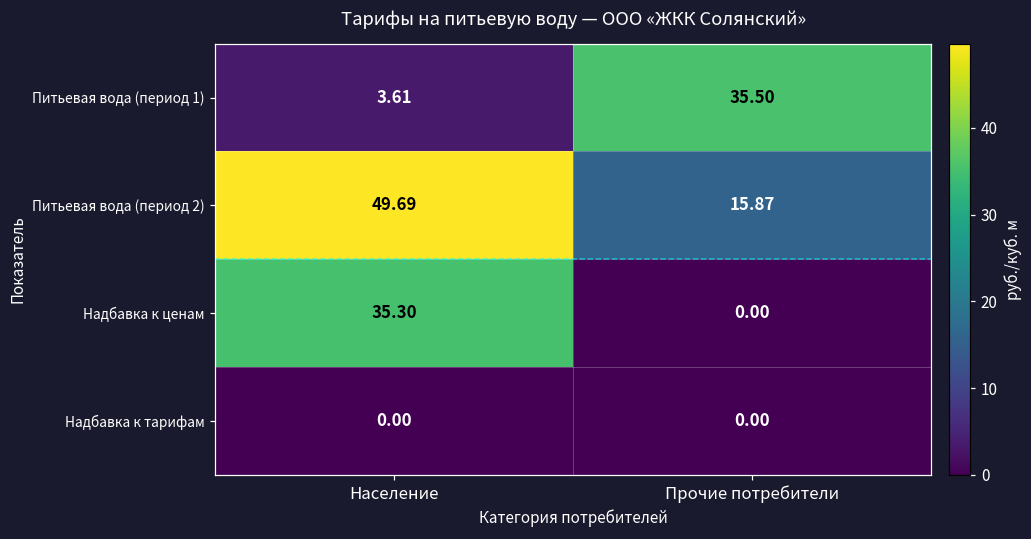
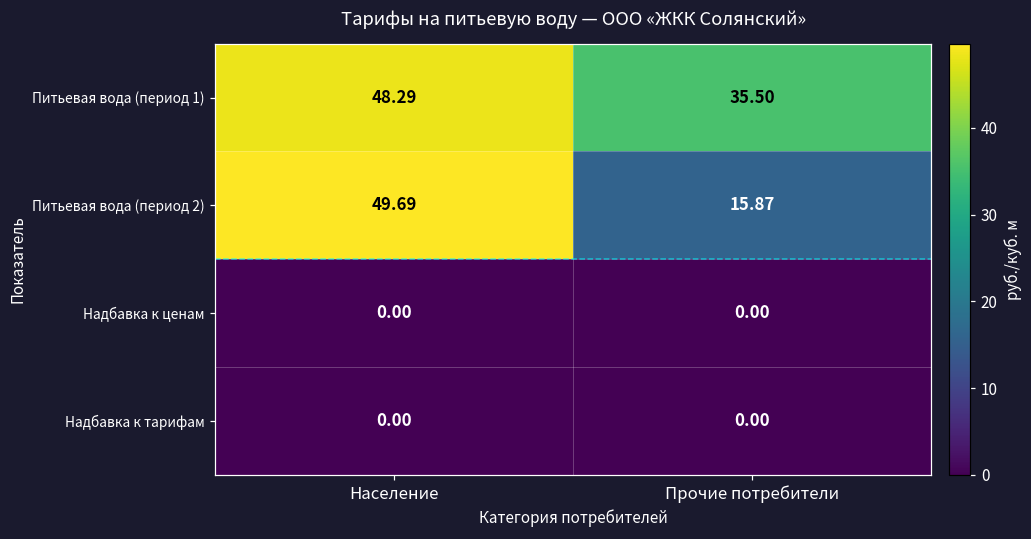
  {
    "Питьевая вода (период 1)": {
-     "Население": 3.61,
+     "Население": 48.29,
      "Прочие потребители": 35.50
    },
    "Питьевая вода (период 2)": {
      "Население": 49.69,
      "Прочие потребители": 15.87
    },
    "Надбавка к ценам": {
-     "Население": 35.30,
+     "Население": 0.00,
      "Прочие потребители": 0.00
    },
    "Надбавка к тарифам": {
      "Население": 0.00,
      "Прочие потребители": 0.00
    }
  }
